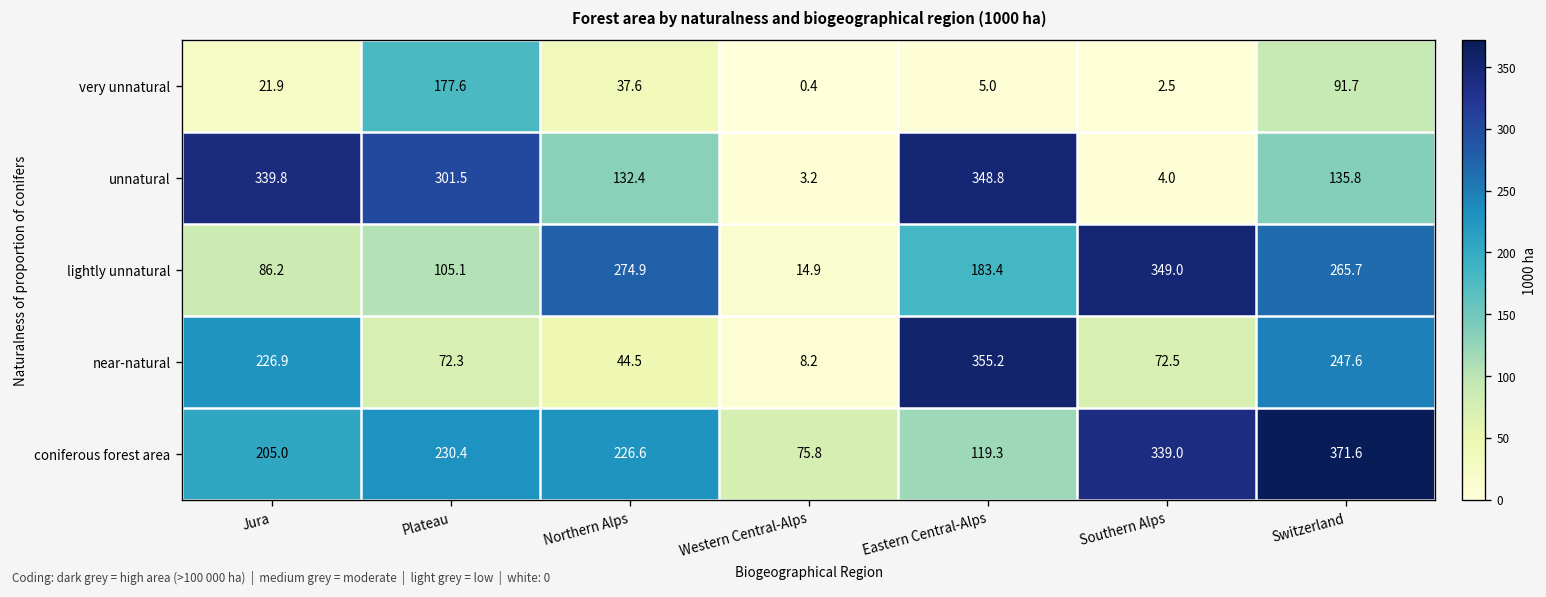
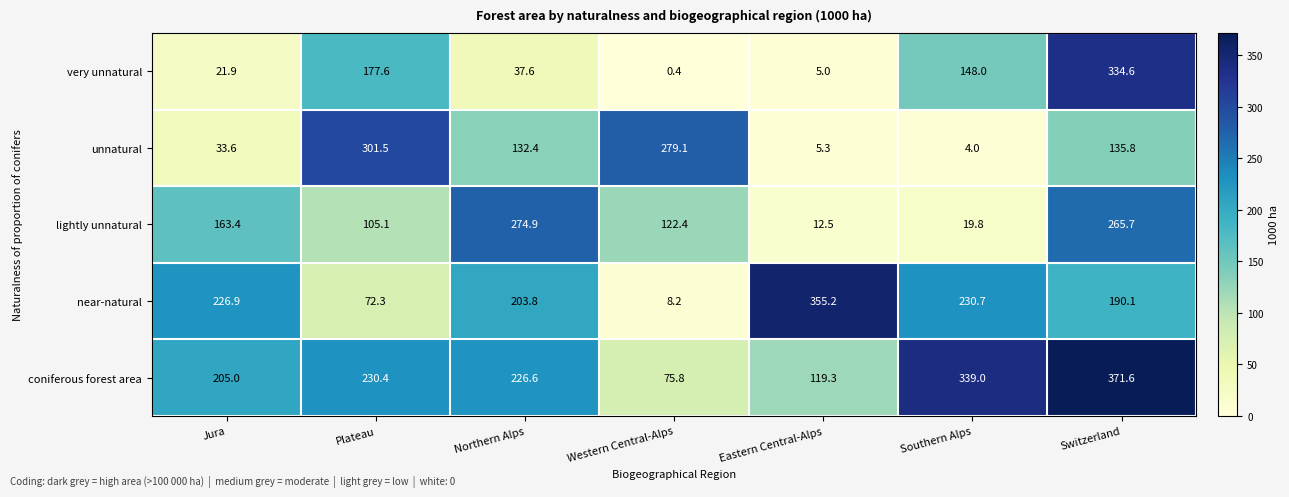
  {
    "very unnatural": {
      "Jura": 21.9,
      "Plateau": 177.6,
      "Northern Alps": 37.6,
      "Western Central-Alps": 0.4,
      "Eastern Central-Alps": 5.0,
-     "Southern Alps": 2.5,
-     "Switzerland": 91.7
+     "Southern Alps": 148.0,
+     "Switzerland": 334.6
    },
    "unnatural": {
-     "Jura": 339.8,
+     "Jura": 33.6,
      "Plateau": 301.5,
      "Northern Alps": 132.4,
-     "Western Central-Alps": 3.2,
-     "Eastern Central-Alps": 348.8,
+     "Western Central-Alps": 279.1,
+     "Eastern Central-Alps": 5.3,
      "Southern Alps": 4.0,
      "Switzerland": 135.8
    },
    "lightly unnatural": {
-     "Jura": 86.2,
+     "Jura": 163.4,
      "Plateau": 105.1,
      "Northern Alps": 274.9,
-     "Western Central-Alps": 14.9,
-     "Eastern Central-Alps": 183.4,
-     "Southern Alps": 349.0,
+     "Western Central-Alps": 122.4,
+     "Eastern Central-Alps": 12.5,
+     "Southern Alps": 19.8,
      "Switzerland": 265.7
    },
    "near-natural": {
      "Jura": 226.9,
      "Plateau": 72.3,
-     "Northern Alps": 44.5,
+     "Northern Alps": 203.8,
      "Western Central-Alps": 8.2,
      "Eastern Central-Alps": 355.2,
-     "Southern Alps": 72.5,
-     "Switzerland": 247.6
+     "Southern Alps": 230.7,
+     "Switzerland": 190.1
    },
    "coniferous forest area": {
      "Jura": 205.0,
      "Plateau": 230.4,
      "Northern Alps": 226.6,
      "Western Central-Alps": 75.8,
      "Eastern Central-Alps": 119.3,
      "Southern Alps": 339.0,
      "Switzerland": 371.6
    }
  }
